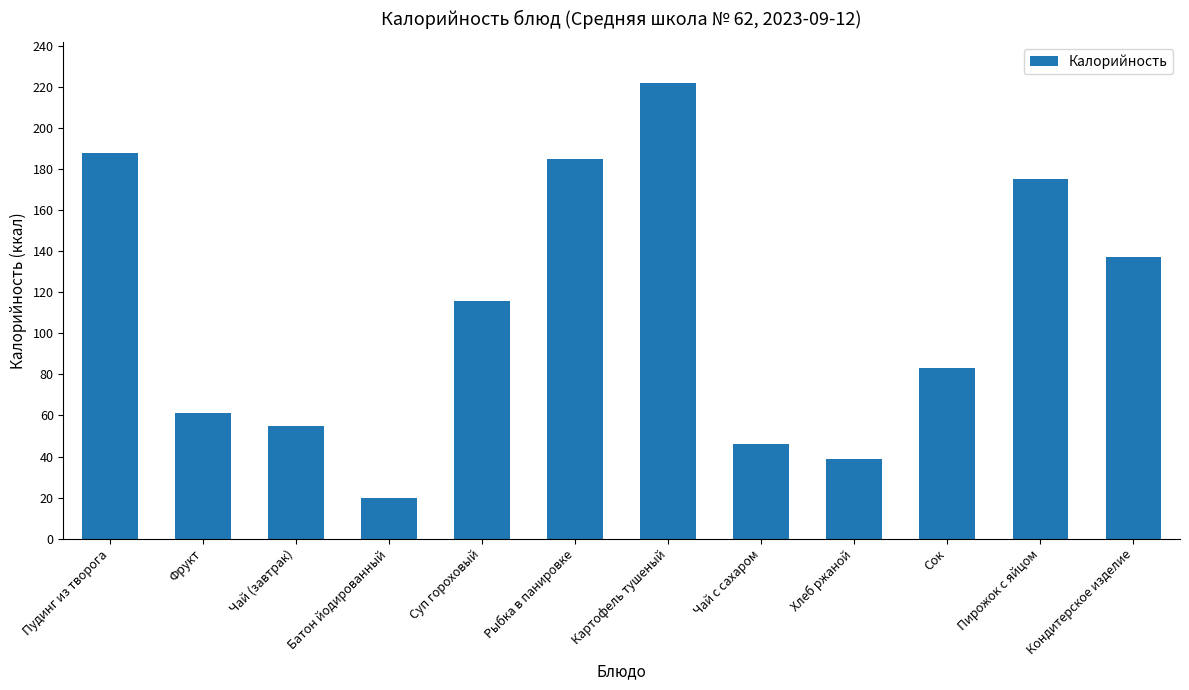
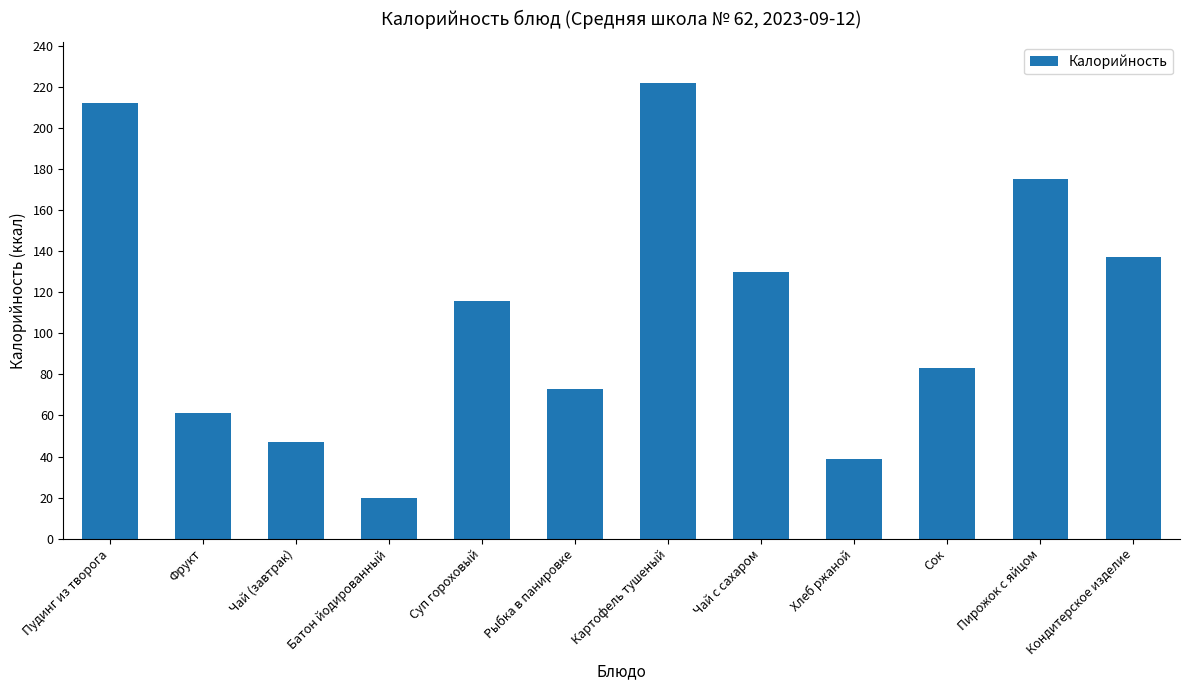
  {
-   "Пудинг из творога": 188,
+   "Пудинг из творога": 212,
    "Фрукт": 61,
-   "Чай (завтрак)": 55,
+   "Чай (завтрак)": 47,
    "Батон йодированный": 20,
    "Суп гороховый": 116,
-   "Рыбка в панировке": 185,
+   "Рыбка в панировке": 73,
    "Картофель тушеный": 222,
-   "Чай с сахаром": 46,
+   "Чай с сахаром": 130,
    "Хлеб ржаной": 39,
    "Сок": 83,
    "Пирожок с яйцом": 175,
    "Кондитерское изделие": 137
  }
